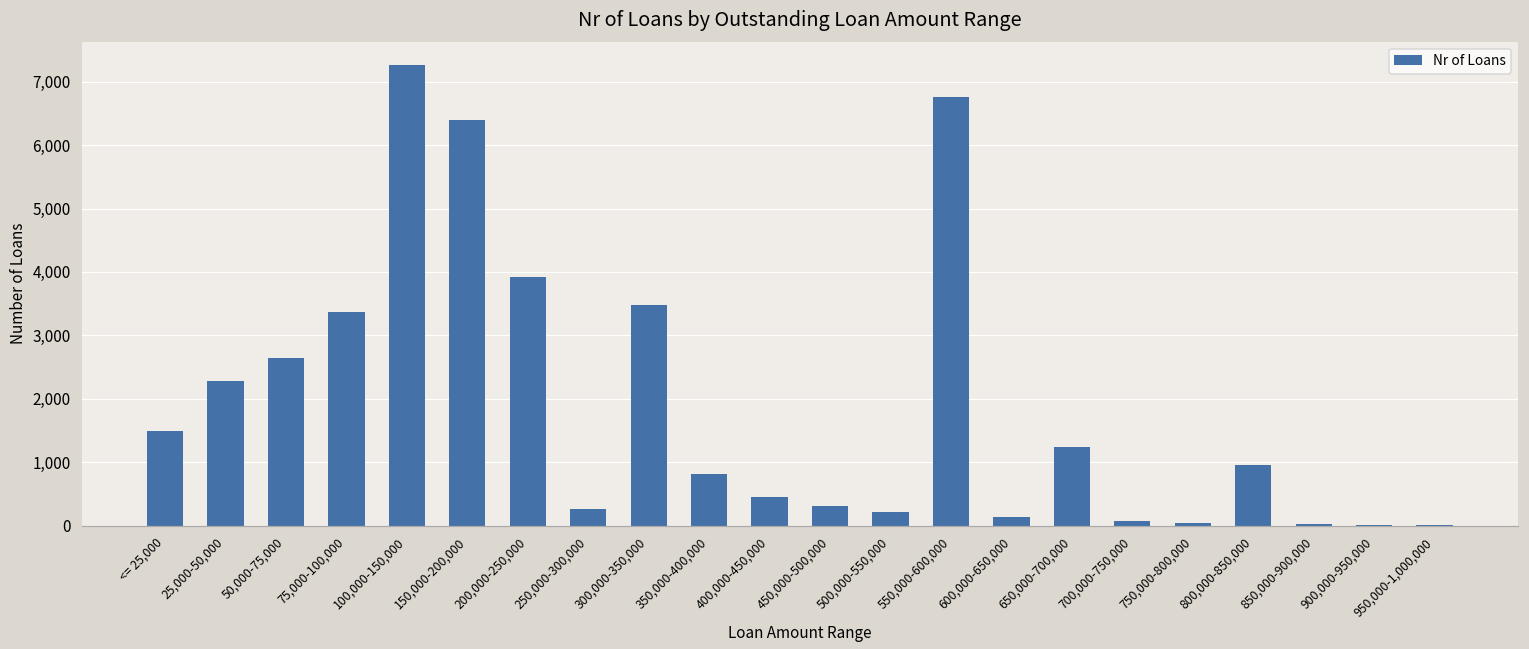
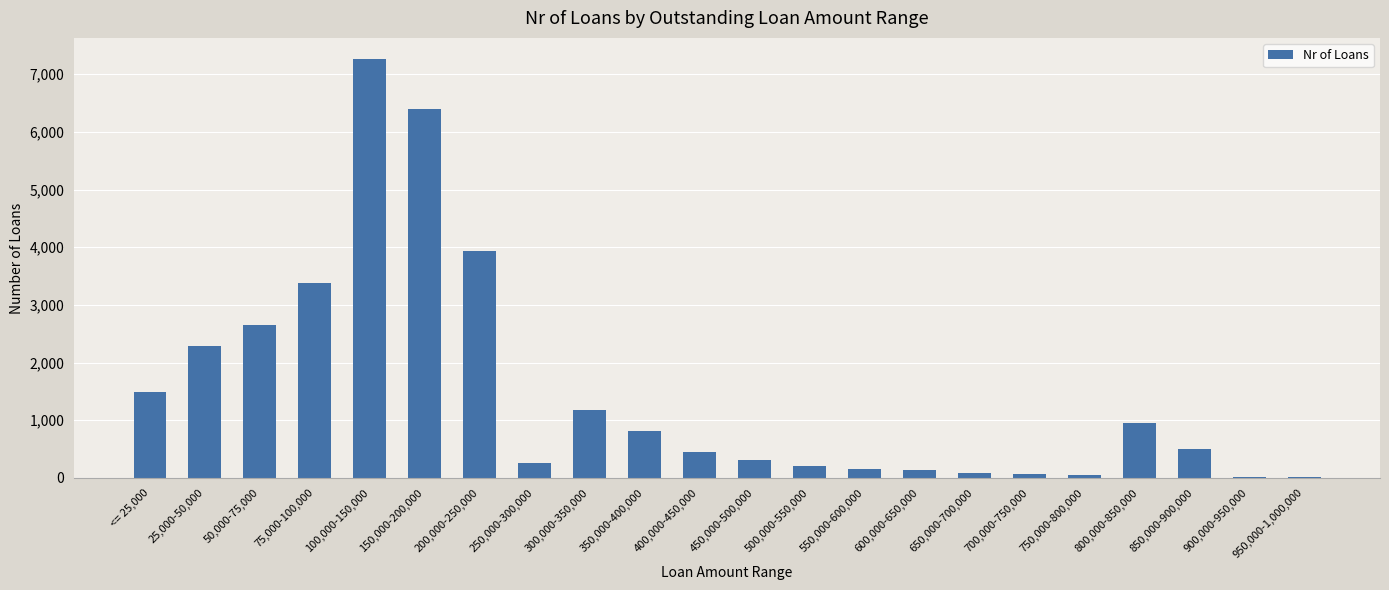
  {
    "<= 25,000": "1,500",
    "25,000-50,000": "2,300",
    "50,000-75,000": "2,700",
    "75,000-100,000": "3,400",
    "100,000-150,000": "7,300",
    "150,000-200,000": "6,400",
    "200,000-250,000": "3,900",
    "250,000-300,000": "300",
-   "300,000-350,000": "3,500",
+   "300,000-350,000": "1,200",
    "350,000-400,000": "800",
    "400,000-450,000": "500",
    "450,000-500,000": "300",
    "500,000-550,000": "200",
-   "550,000-600,000": "6,800",
+   "550,000-600,000": "100",
    "600,000-650,000": "100",
-   "650,000-700,000": "1,200",
+   "650,000-700,000": "100",
    "700,000-750,000": "100",
    "750,000-800,000": "0",
    "800,000-850,000": "1,000",
-   "850,000-900,000": "0"
+   "850,000-900,000": "500"
  }
